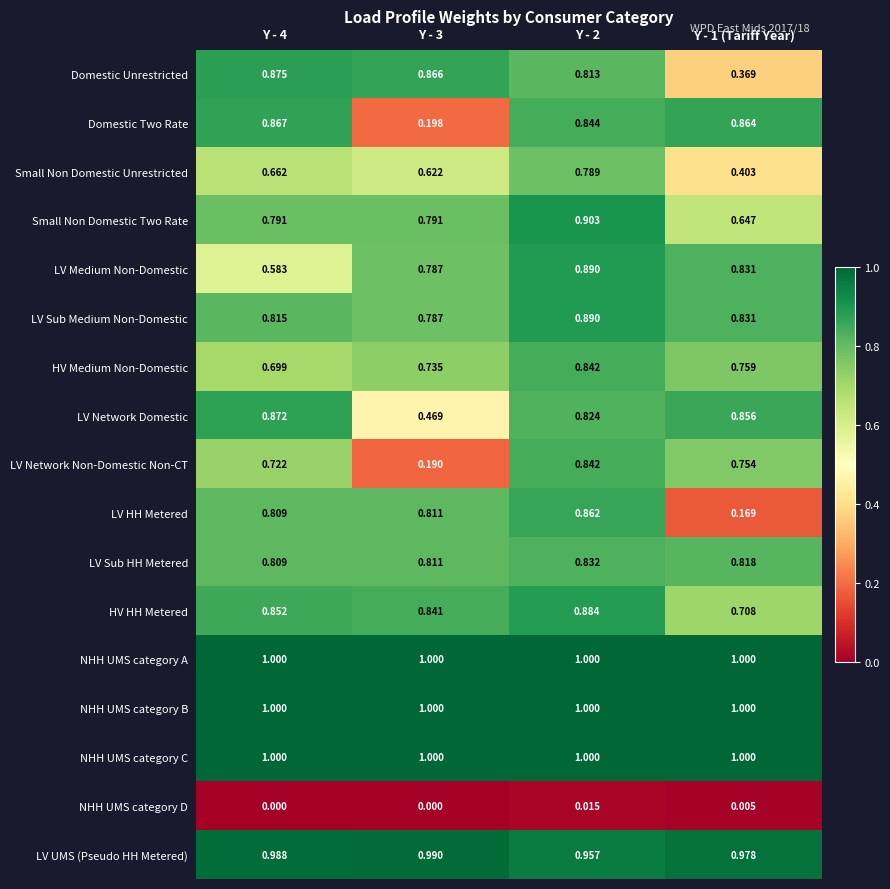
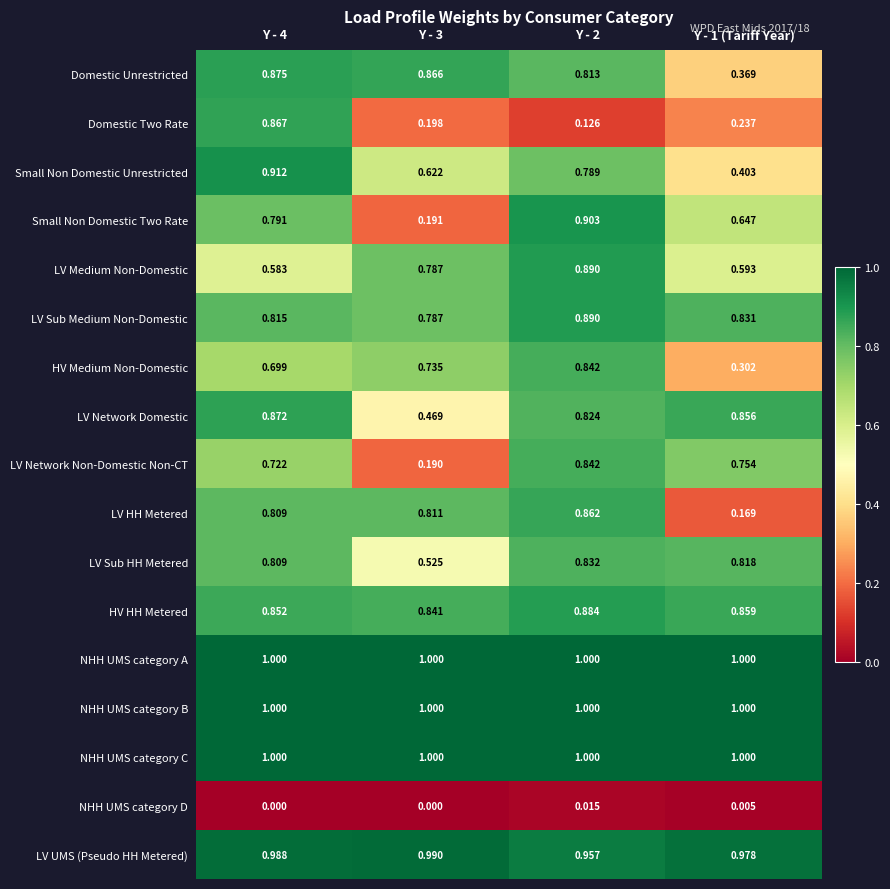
  {
    "Domestic Unrestricted": {
      "Y - 4": 0.875,
      "Y - 3": 0.866,
      "Y - 2": 0.813,
      "Y - 1 (Tariff Year)": 0.369
    },
    "Domestic Two Rate": {
      "Y - 4": 0.867,
      "Y - 3": 0.198,
-     "Y - 2": 0.844,
-     "Y - 1 (Tariff Year)": 0.864
+     "Y - 2": 0.126,
+     "Y - 1 (Tariff Year)": 0.237
    },
    "Small Non Domestic Unrestricted": {
-     "Y - 4": 0.662,
+     "Y - 4": 0.912,
      "Y - 3": 0.622,
      "Y - 2": 0.789,
      "Y - 1 (Tariff Year)": 0.403
    },
    "Small Non Domestic Two Rate": {
      "Y - 4": 0.791,
-     "Y - 3": 0.791,
+     "Y - 3": 0.191,
      "Y - 2": 0.903,
      "Y - 1 (Tariff Year)": 0.647
    },
    "LV Medium Non-Domestic": {
      "Y - 4": 0.583,
      "Y - 3": 0.787,
      "Y - 2": 0.890,
-     "Y - 1 (Tariff Year)": 0.831
+     "Y - 1 (Tariff Year)": 0.593
    },
    "LV Sub Medium Non-Domestic": {
      "Y - 4": 0.815,
      "Y - 3": 0.787,
      "Y - 2": 0.890,
      "Y - 1 (Tariff Year)": 0.831
    },
    "HV Medium Non-Domestic": {
      "Y - 4": 0.699,
      "Y - 3": 0.735,
      "Y - 2": 0.842,
-     "Y - 1 (Tariff Year)": 0.759
+     "Y - 1 (Tariff Year)": 0.302
    },
    "LV Network Domestic": {
      "Y - 4": 0.872,
      "Y - 3": 0.469,
      "Y - 2": 0.824,
      "Y - 1 (Tariff Year)": 0.856
    },
    "LV Network Non-Domestic Non-CT": {
      "Y - 4": 0.722,
      "Y - 3": 0.190,
      "Y - 2": 0.842,
      "Y - 1 (Tariff Year)": 0.754
    },
    "LV HH Metered": {
      "Y - 4": 0.809,
      "Y - 3": 0.811,
      "Y - 2": 0.862,
      "Y - 1 (Tariff Year)": 0.169
    },
    "LV Sub HH Metered": {
      "Y - 4": 0.809,
-     "Y - 3": 0.811,
+     "Y - 3": 0.525,
      "Y - 2": 0.832,
      "Y - 1 (Tariff Year)": 0.818
    },
    "HV HH Metered": {
      "Y - 4": 0.852,
      "Y - 3": 0.841,
      "Y - 2": 0.884,
-     "Y - 1 (Tariff Year)": 0.708
+     "Y - 1 (Tariff Year)": 0.859
    },
    "NHH UMS category A": {
      "Y - 4": 1.000,
      "Y - 3": 1.000,
      "Y - 2": 1.000,
      "Y - 1 (Tariff Year)": 1.000
    },
    "NHH UMS category B": {
      "Y - 4": 1.000,
      "Y - 3": 1.000,
      "Y - 2": 1.000,
      "Y - 1 (Tariff Year)": 1.000
    },
    "NHH UMS category C": {
      "Y - 4": 1.000,
      "Y - 3": 1.000,
      "Y - 2": 1.000,
      "Y - 1 (Tariff Year)": 1.000
    },
    "NHH UMS category D": {
      "Y - 4": 0.000,
      "Y - 3": 0.000,
      "Y - 2": 0.015,
      "Y - 1 (Tariff Year)": 0.005
    },
    "LV UMS (Pseudo HH Metered)": {
      "Y - 4": 0.988,
      "Y - 3": 0.990,
      "Y - 2": 0.957,
      "Y - 1 (Tariff Year)": 0.978
    }
  }
